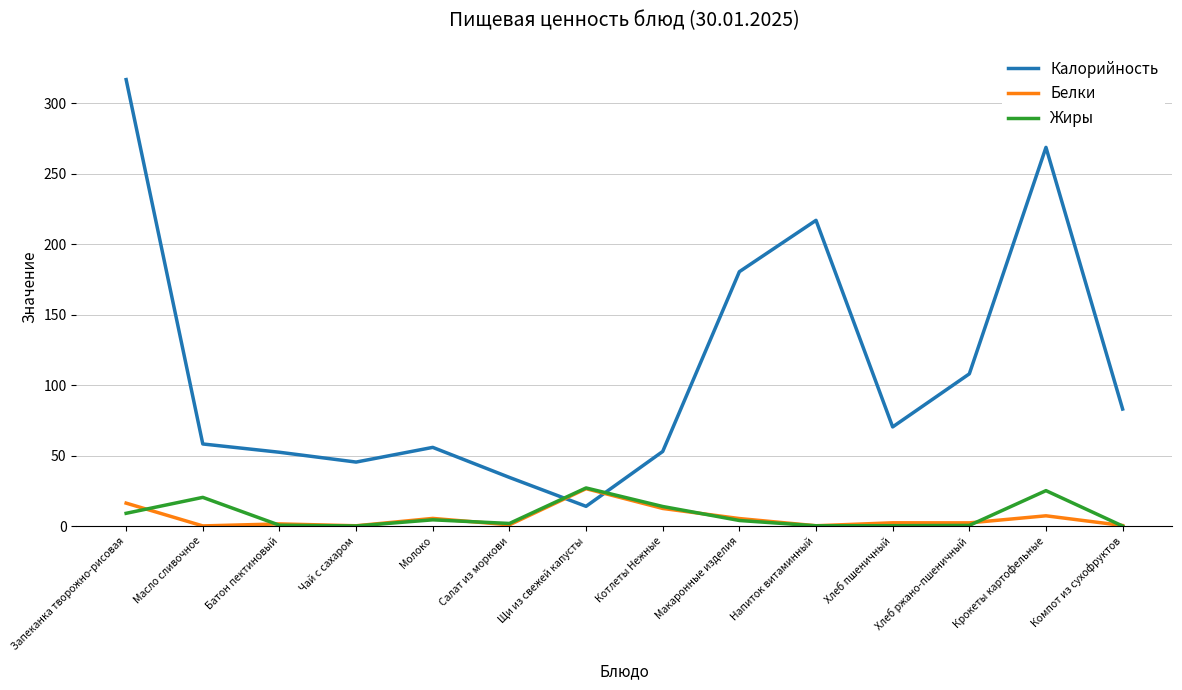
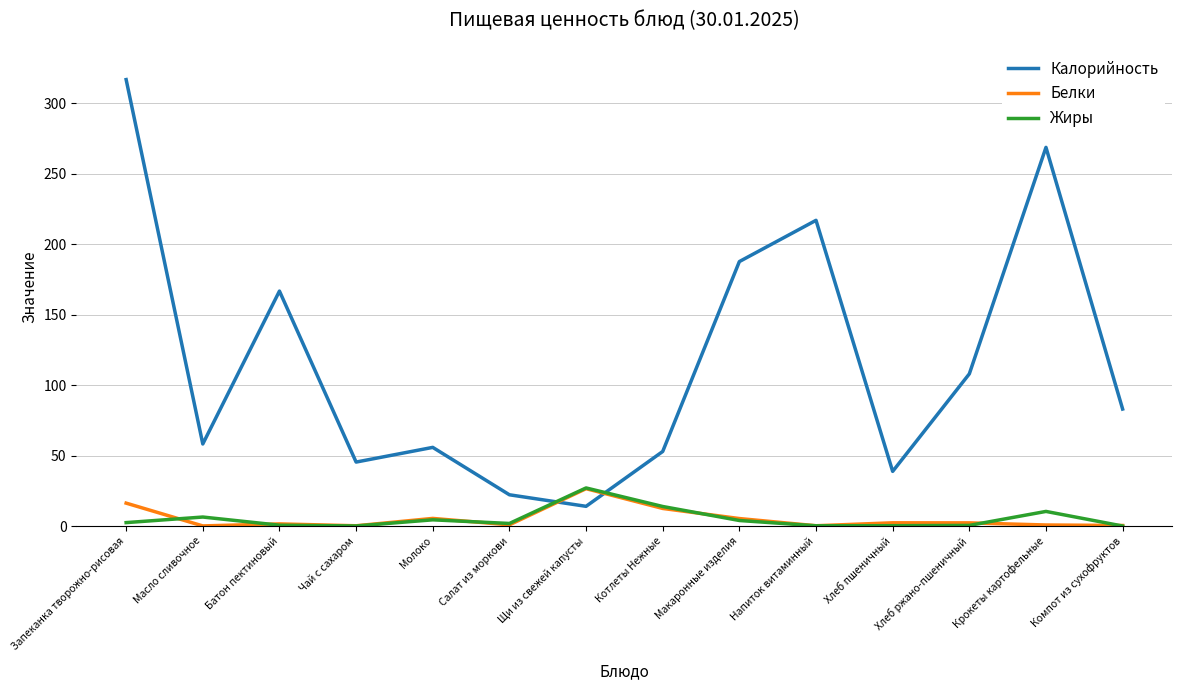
  {
    "Калорийность": {
      "Запеканка творожно-рисовая": 317,
      "Масло сливочное": 58,
-     "Батон пектиновый": 52,
+     "Батон пектиновый": 167,
      "Чай с сахаром": 45,
      "Молоко": 56,
-     "Салат из моркови": 34,
+     "Салат из моркови": 22,
      "Щи из свежей капусты": 14,
      "Котлеты Нежные": 53,
-     "Макаронные изделия": 180,
+     "Макаронные изделия": 188,
      "Напиток витаминный": 217,
-     "Хлеб пшеничный": 70,
+     "Хлеб пшеничный": 39,
      "Хлеб ржано-пшеничный": 108,
      "Крокеты картофельные": 269,
      "Компот из сухофруктов": 83
    },
    "Белки": {
      "Запеканка творожно-рисовая": 16,
      "Масло сливочное": 0,
      "Хлеб пшеничный": 2,
-     "Крокеты картофельные": 7
+     "Крокеты картофельные": 1
    },
    "Жиры": {
-     "Запеканка творожно-рисовая": 9,
-     "Масло сливочное": 20,
+     "Запеканка творожно-рисовая": 2,
+     "Масло сливочное": 6,
      "Хлеб пшеничный": 0,
-     "Крокеты картофельные": 25
+     "Крокеты картофельные": 10
    }
  }
